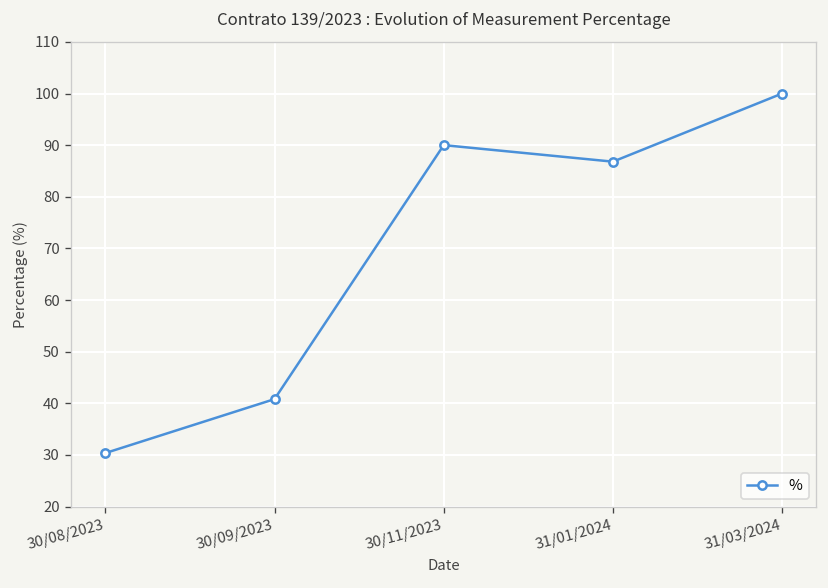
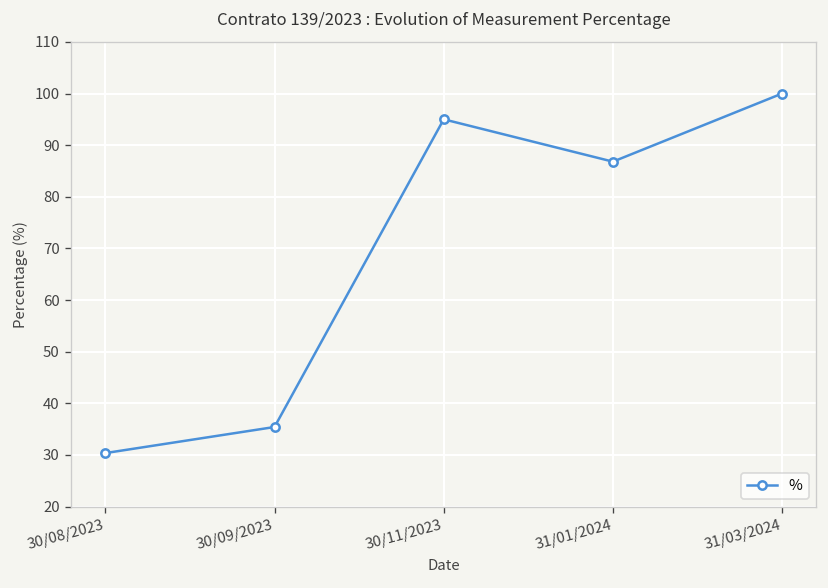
  {
    "30/08/2023": 30,
-   "30/09/2023": 41,
-   "30/11/2023": 90,
+   "30/09/2023": 35,
+   "30/11/2023": 95,
    "31/01/2024": 87,
    "31/03/2024": 100
  }
